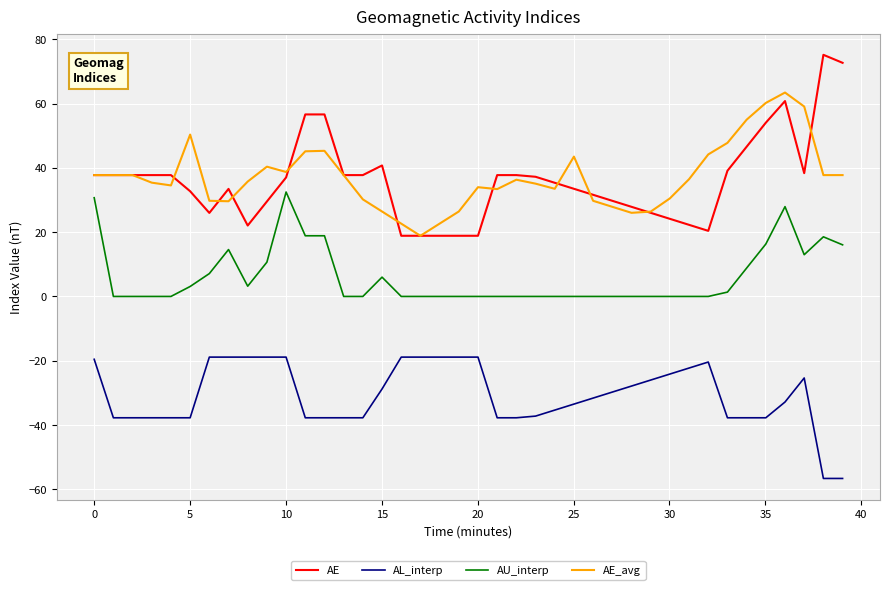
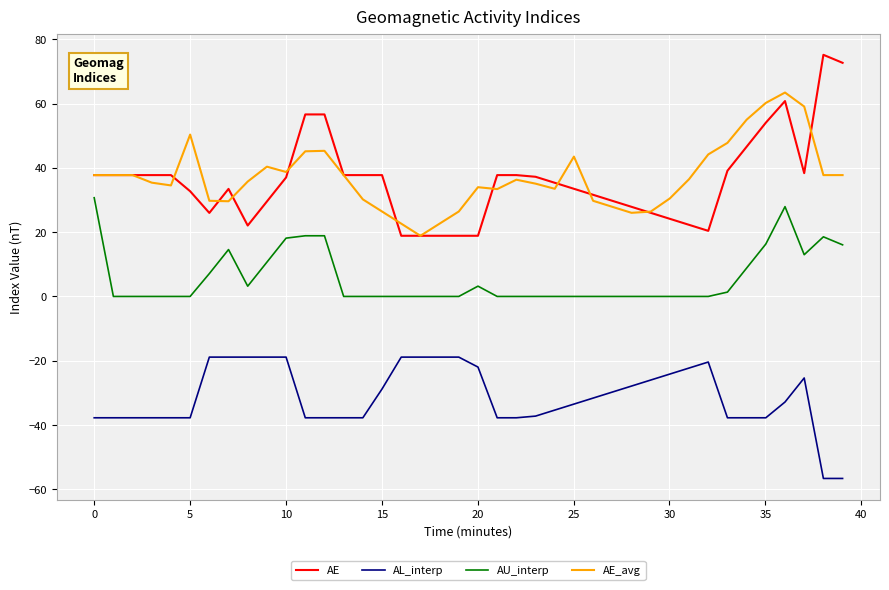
  {
    "AE": {
      "5": 33,
      "10": 37,
-     "15": 41,
+     "15": 38,
      "20": 19,
      "25": 33
    },
    "AL_interp": {
-     "0": -20,
+     "0": -38,
      "5": -38,
      "10": -19,
      "15": -29,
-     "20": -19,
+     "20": -22,
      "25": -33
    },
    "AU_interp": {
      "0": 31,
-     "5": 3,
-     "10": 32,
-     "15": 6,
-     "20": 0,
+     "5": 0,
+     "10": 18,
+     "15": 0,
+     "20": 3,
      "25": 0
    },
    "AE_avg": {
      "5": 50,
      "10": 39,
      "15": 26,
      "20": 34,
      "25": 43
    }
  }
